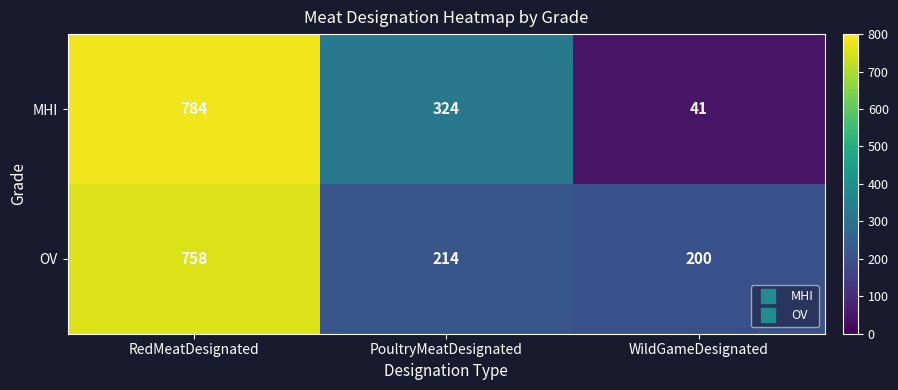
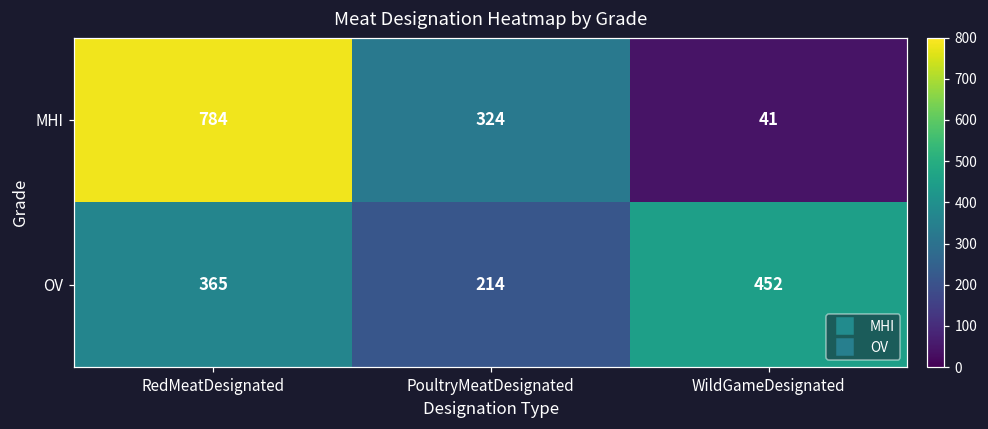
  {
    "MHI": {
      "RedMeatDesignated": 784,
      "PoultryMeatDesignated": 324,
      "WildGameDesignated": 41
    },
    "OV": {
-     "RedMeatDesignated": 758,
+     "RedMeatDesignated": 365,
      "PoultryMeatDesignated": 214,
-     "WildGameDesignated": 200
+     "WildGameDesignated": 452
    }
  }
